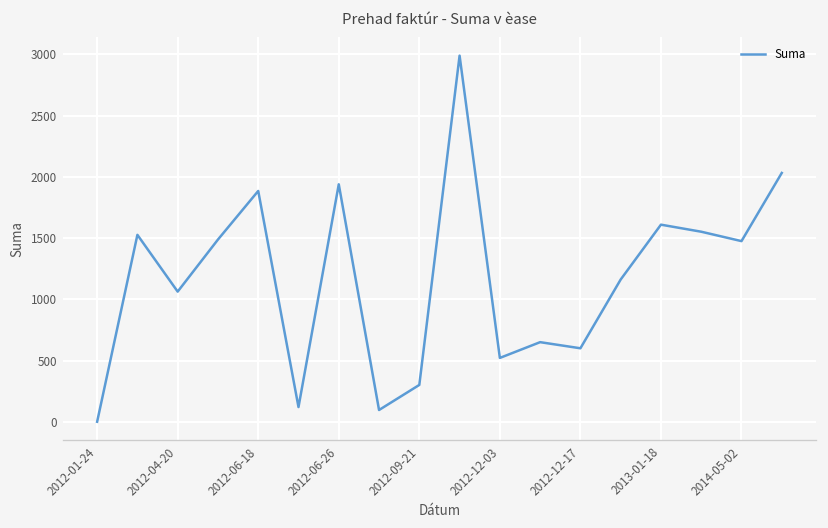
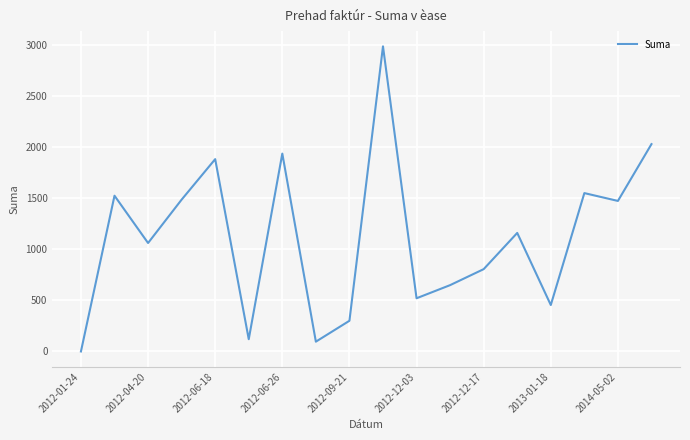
  {
    "2012-01-24": 0,
    "2012-04-20": 1060,
    "2012-06-18": 1880,
    "2012-06-26": 1940,
    "2012-09-21": 300,
    "2012-12-03": 520,
-   "2012-12-17": 600,
-   "2013-01-18": 1610,
+   "2012-12-17": 810,
+   "2013-01-18": 460,
    "2014-05-02": 1480
  }
